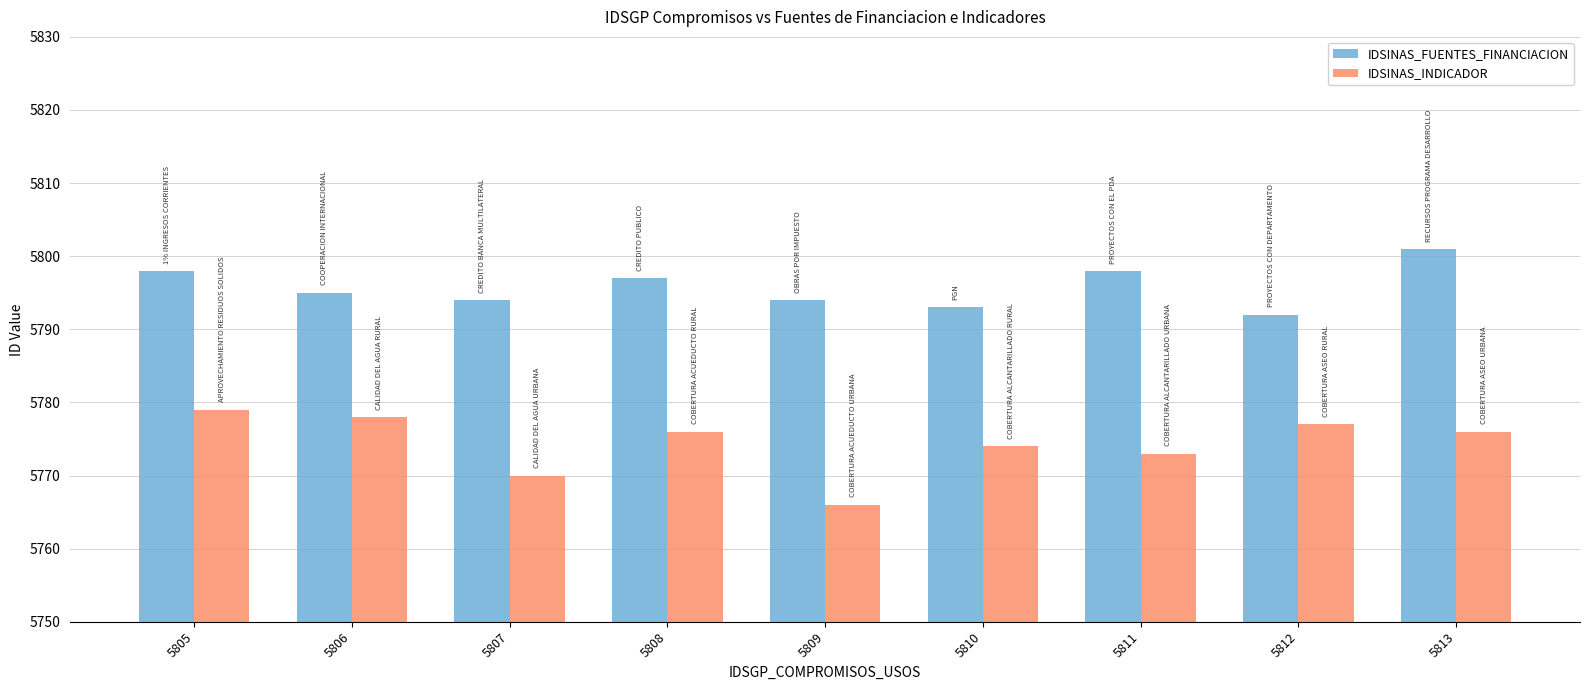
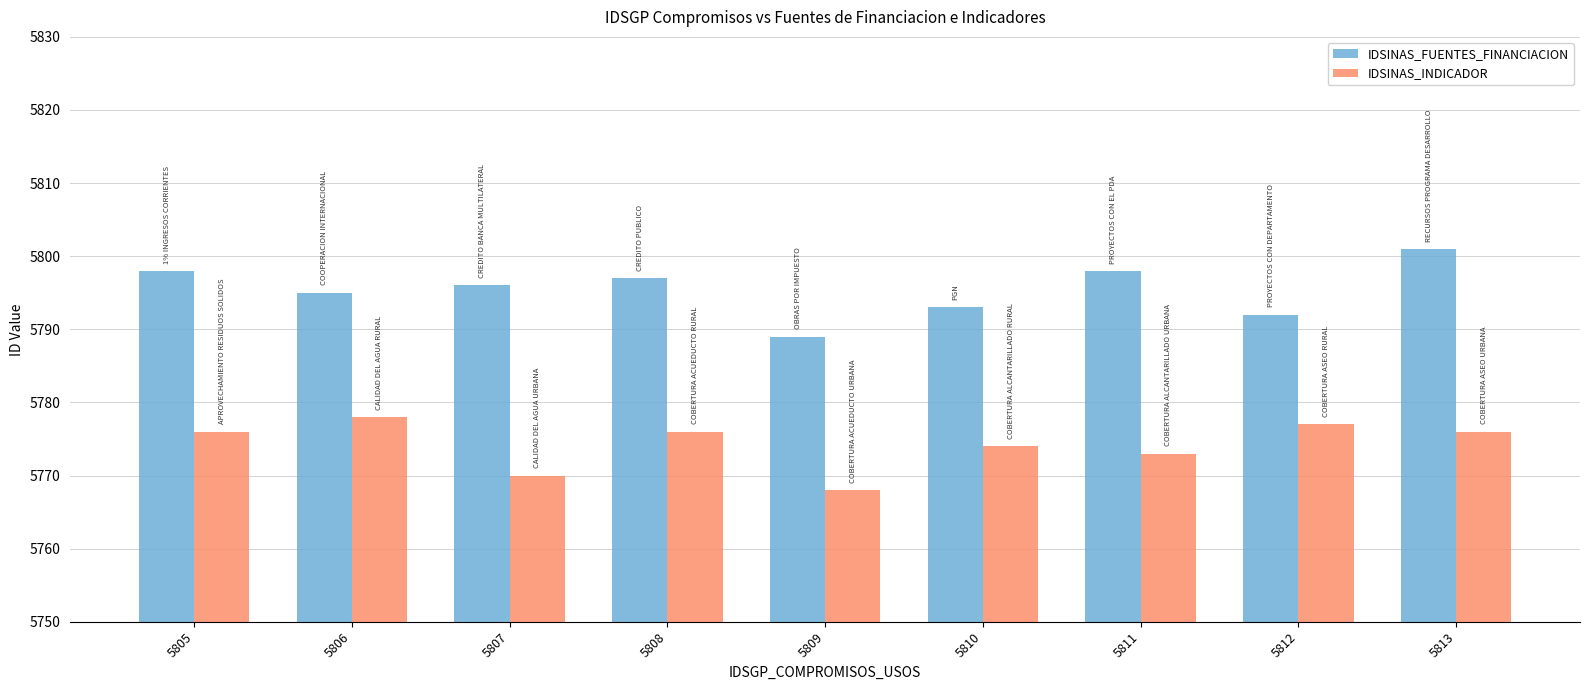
  {
    "IDSINAS_FUENTES_FINANCIACION": {
      "5806": 5795,
-     "5807": 5794,
+     "5807": 5796,
      "5808": 5797,
-     "5809": 5794,
+     "5809": 5789,
      "5810": 5793,
      "5811": 5798,
      "5812": 5792,
      "5813": 5801
    },
    "IDSINAS_INDICADOR": {
-     "5805": 5779,
+     "5805": 5776,
      "5806": 5778,
      "5807": 5770,
      "5808": 5776,
-     "5809": 5766,
+     "5809": 5768,
      "5810": 5774,
      "5811": 5773,
      "5812": 5777,
      "5813": 5776
    }
  }
